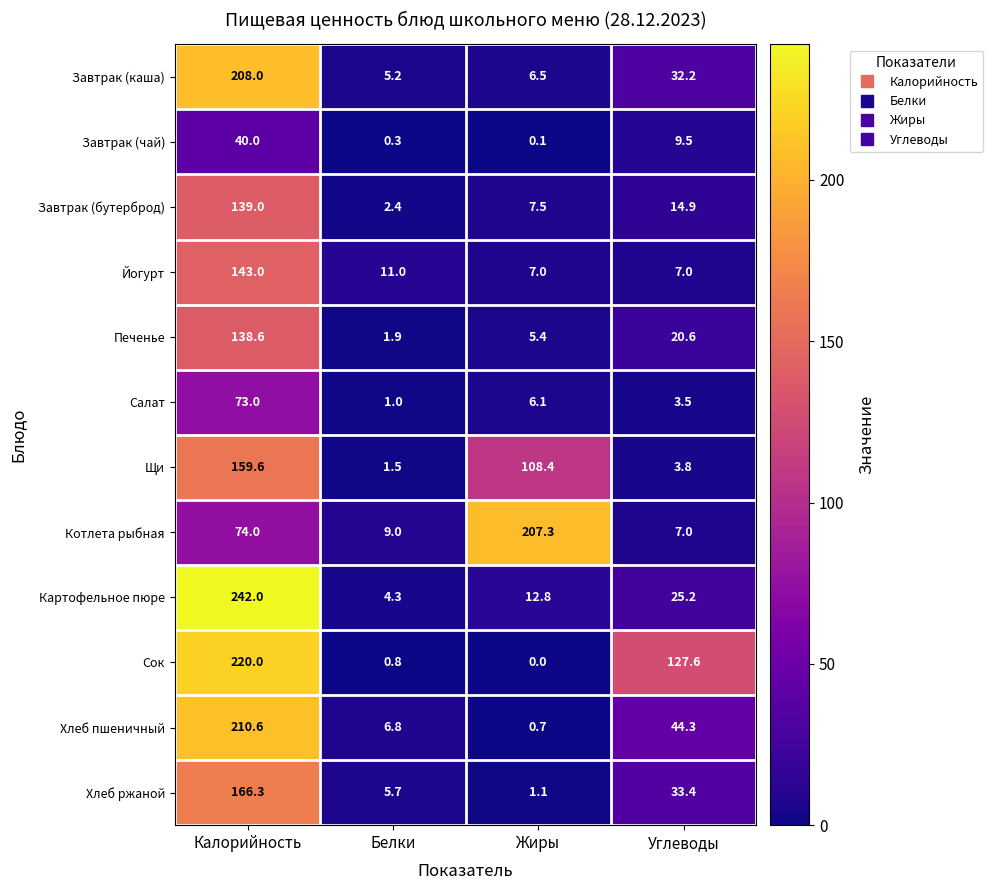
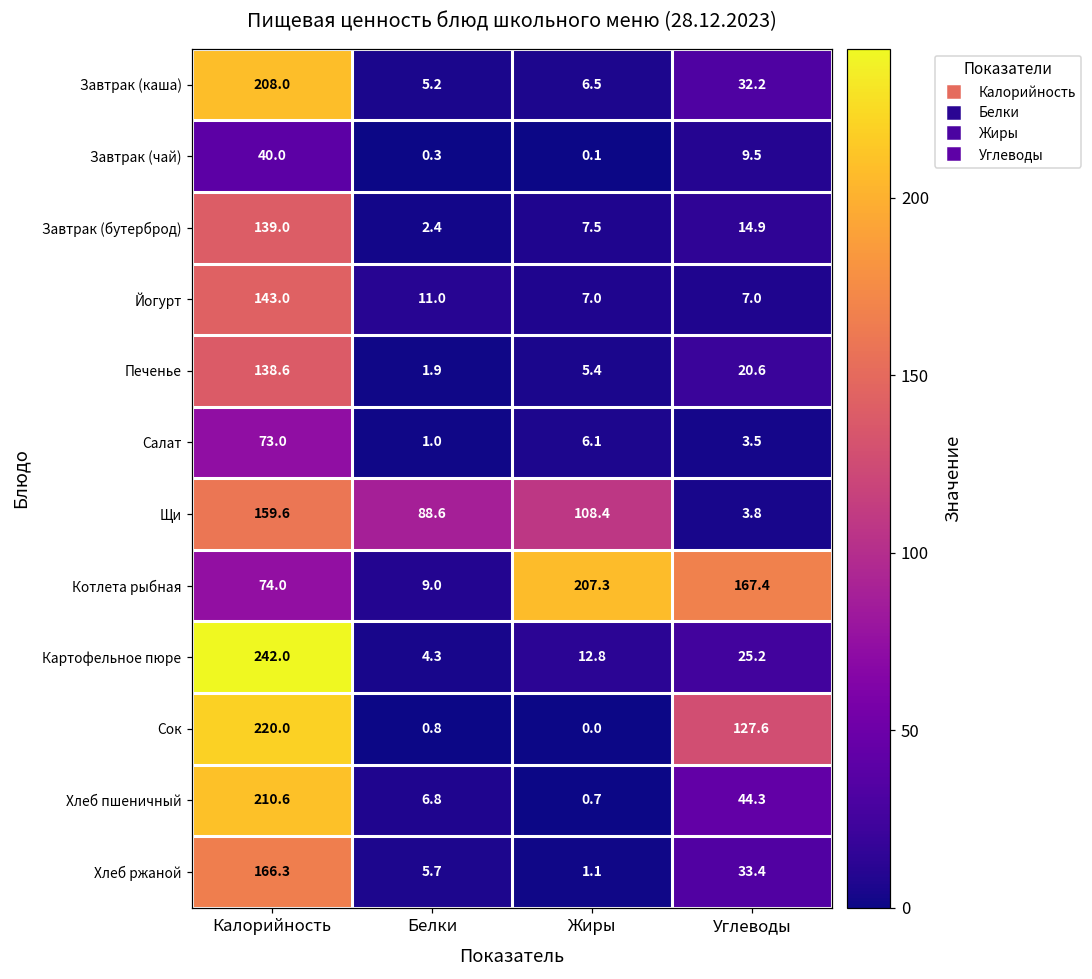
  {
    "Завтрак (каша)": {
      "Калорийность": 208.0,
      "Белки": 5.2,
      "Жиры": 6.5,
      "Углеводы": 32.2
    },
    "Завтрак (чай)": {
      "Калорийность": 40.0,
      "Белки": 0.3,
      "Жиры": 0.1,
      "Углеводы": 9.5
    },
    "Завтрак (бутерброд)": {
      "Калорийность": 139.0,
      "Белки": 2.4,
      "Жиры": 7.5,
      "Углеводы": 14.9
    },
    "Йогурт": {
      "Калорийность": 143.0,
      "Белки": 11.0,
      "Жиры": 7.0,
      "Углеводы": 7.0
    },
    "Печенье": {
      "Калорийность": 138.6,
      "Белки": 1.9,
      "Жиры": 5.4,
      "Углеводы": 20.6
    },
    "Салат": {
      "Калорийность": 73.0,
      "Белки": 1.0,
      "Жиры": 6.1,
      "Углеводы": 3.5
    },
    "Щи": {
      "Калорийность": 159.6,
-     "Белки": 1.5,
+     "Белки": 88.6,
      "Жиры": 108.4,
      "Углеводы": 3.8
    },
    "Котлета рыбная": {
      "Калорийность": 74.0,
      "Белки": 9.0,
      "Жиры": 207.3,
-     "Углеводы": 7.0
+     "Углеводы": 167.4
    },
    "Картофельное пюре": {
      "Калорийность": 242.0,
      "Белки": 4.3,
      "Жиры": 12.8,
      "Углеводы": 25.2
    },
    "Сок": {
      "Калорийность": 220.0,
      "Белки": 0.8,
      "Жиры": 0.0,
      "Углеводы": 127.6
    },
    "Хлеб пшеничный": {
      "Калорийность": 210.6,
      "Белки": 6.8,
      "Жиры": 0.7,
      "Углеводы": 44.3
    },
    "Хлеб ржаной": {
      "Калорийность": 166.3,
      "Белки": 5.7,
      "Жиры": 1.1,
      "Углеводы": 33.4
    }
  }
